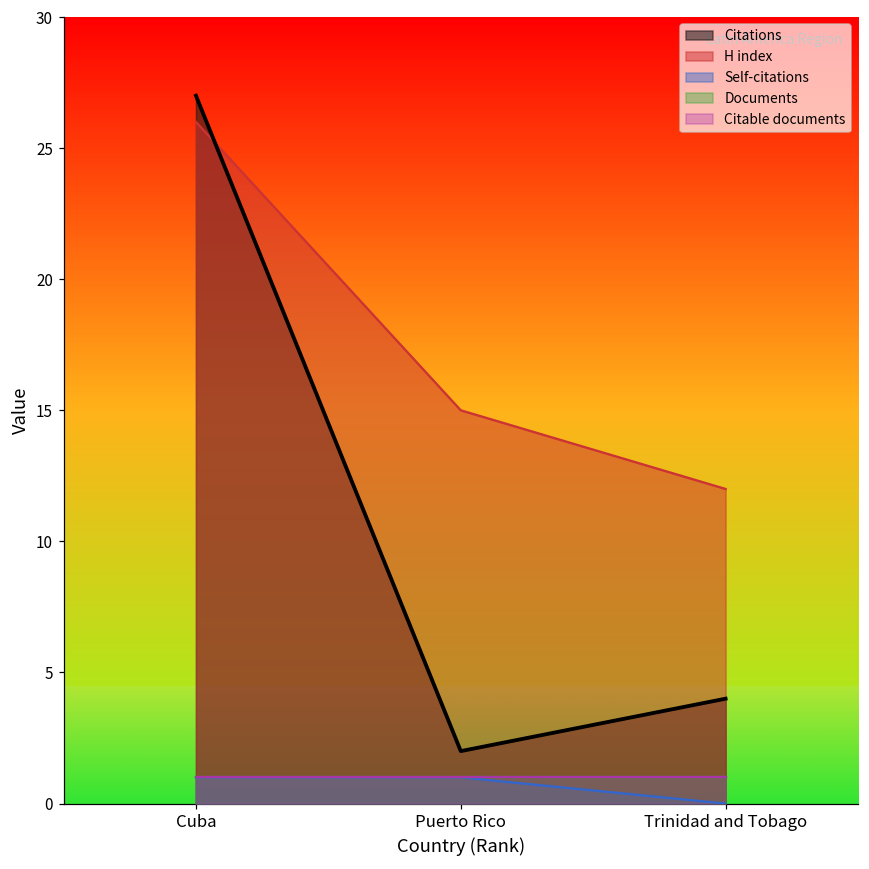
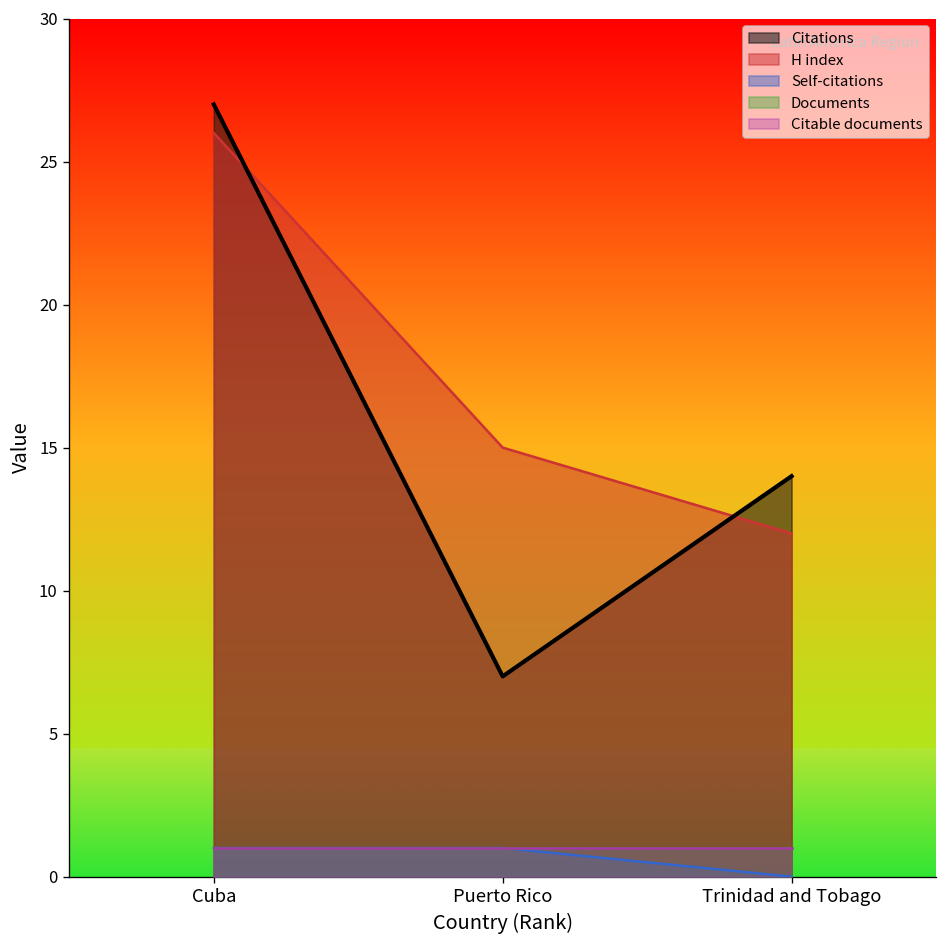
  {
    "Citations": {
      "Cuba": 27,
-     "Puerto Rico": 2,
-     "Trinidad and Tobago": 4
+     "Puerto Rico": 7,
+     "Trinidad and Tobago": 14
    },
    "H index": {
      "Cuba": 26,
      "Puerto Rico": 15,
      "Trinidad and Tobago": 12
    },
    "Self-citations": {
      "Trinidad and Tobago": 0
    },
    "Citable documents": {
      "Trinidad and Tobago": 1
    }
  }
